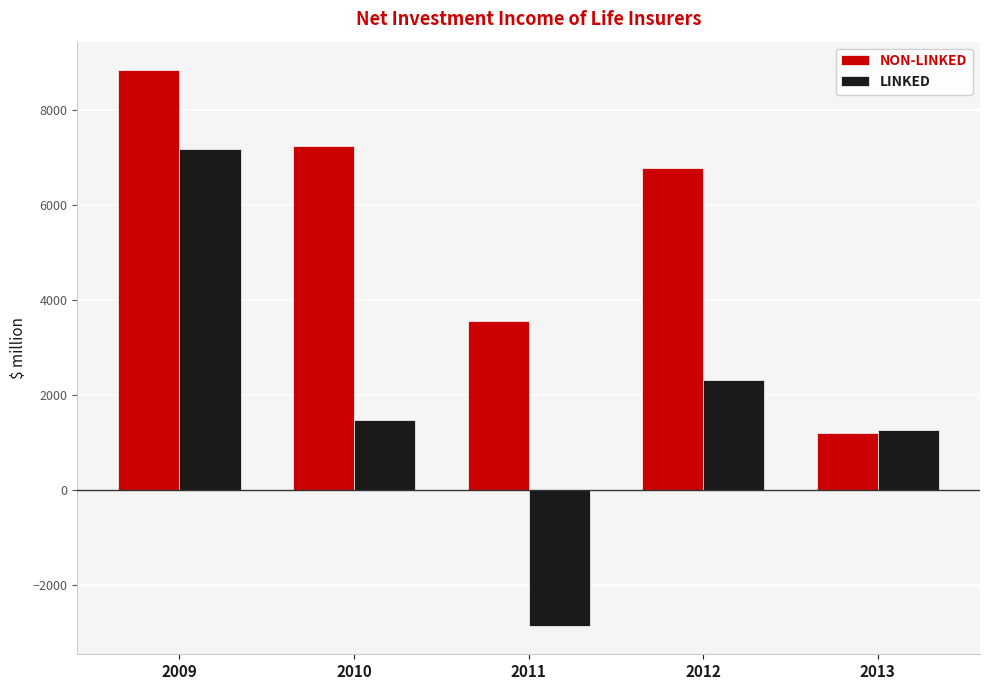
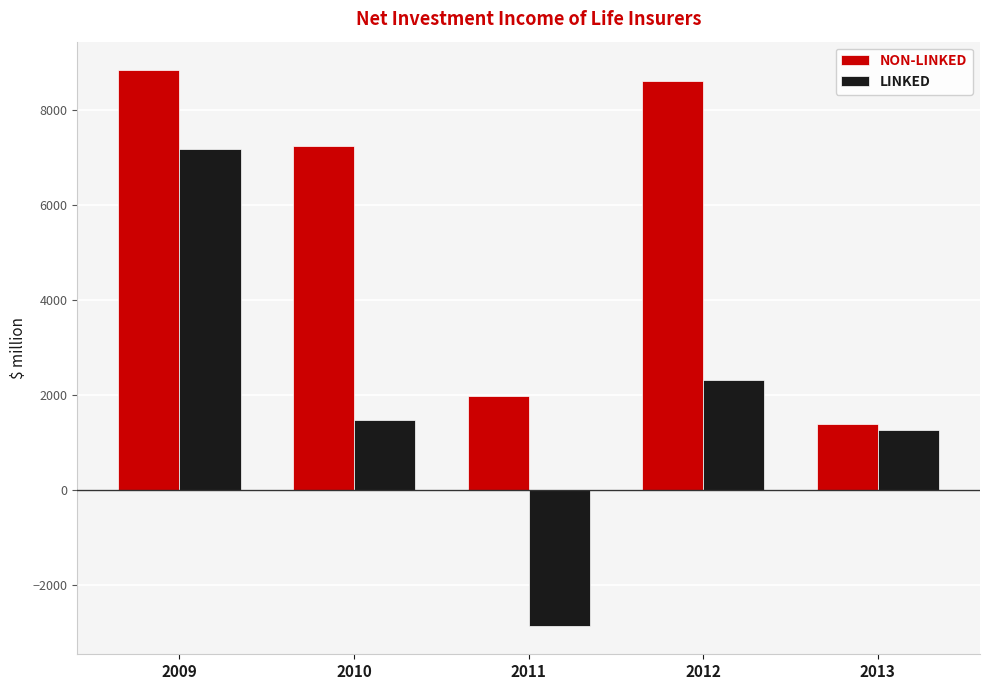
  {
    "NON-LINKED": {
      "2009": 8900,
      "2010": 7200,
-     "2011": 3600,
-     "2012": 6800,
-     "2013": 1200
+     "2011": 2000,
+     "2012": 8600,
+     "2013": 1400
    },
    "LINKED": {
      "2009": 7200,
      "2010": 1500,
      "2011": -2900,
      "2012": 2300,
      "2013": 1300
    }
  }
